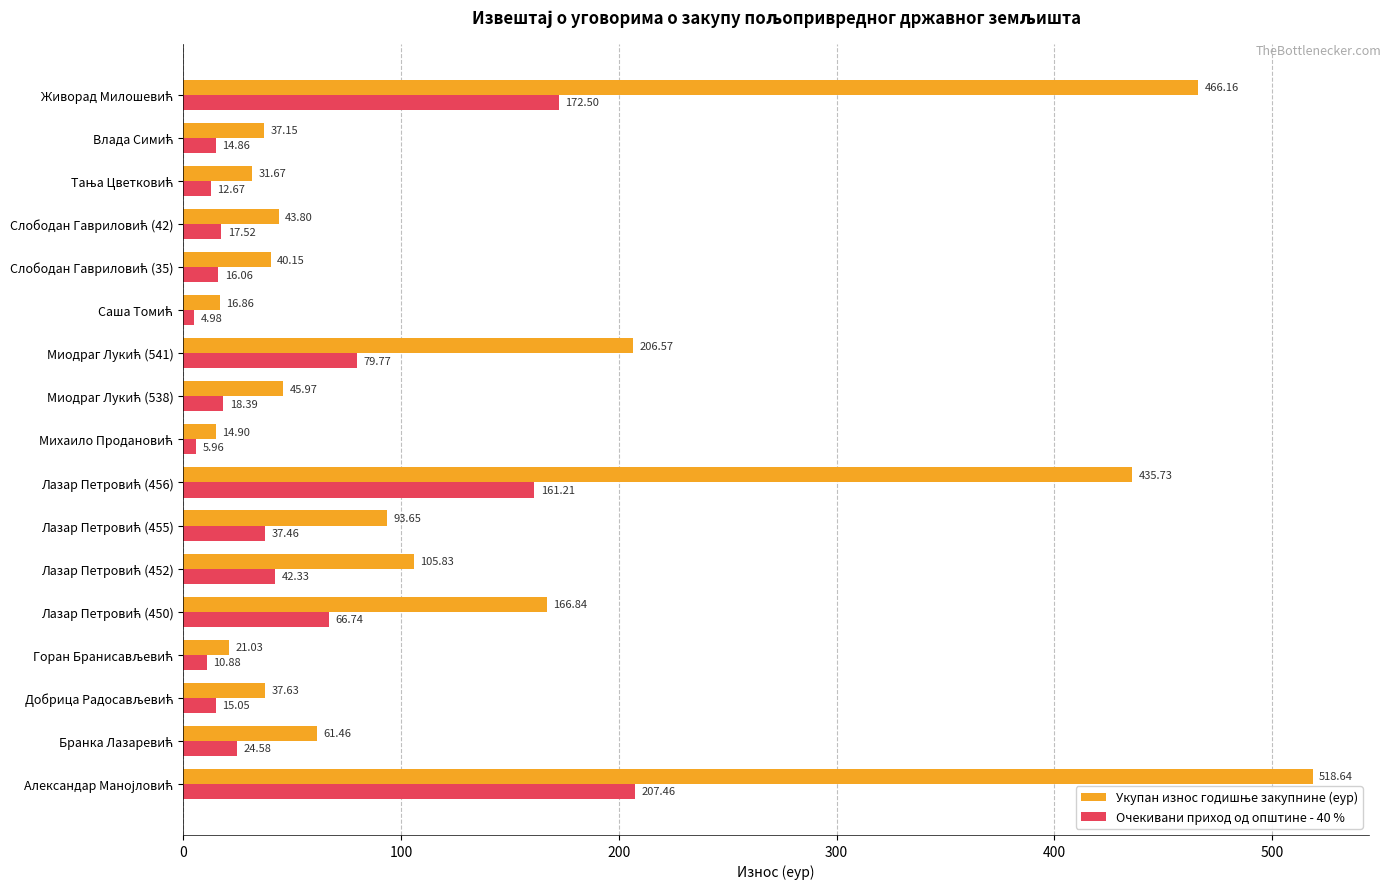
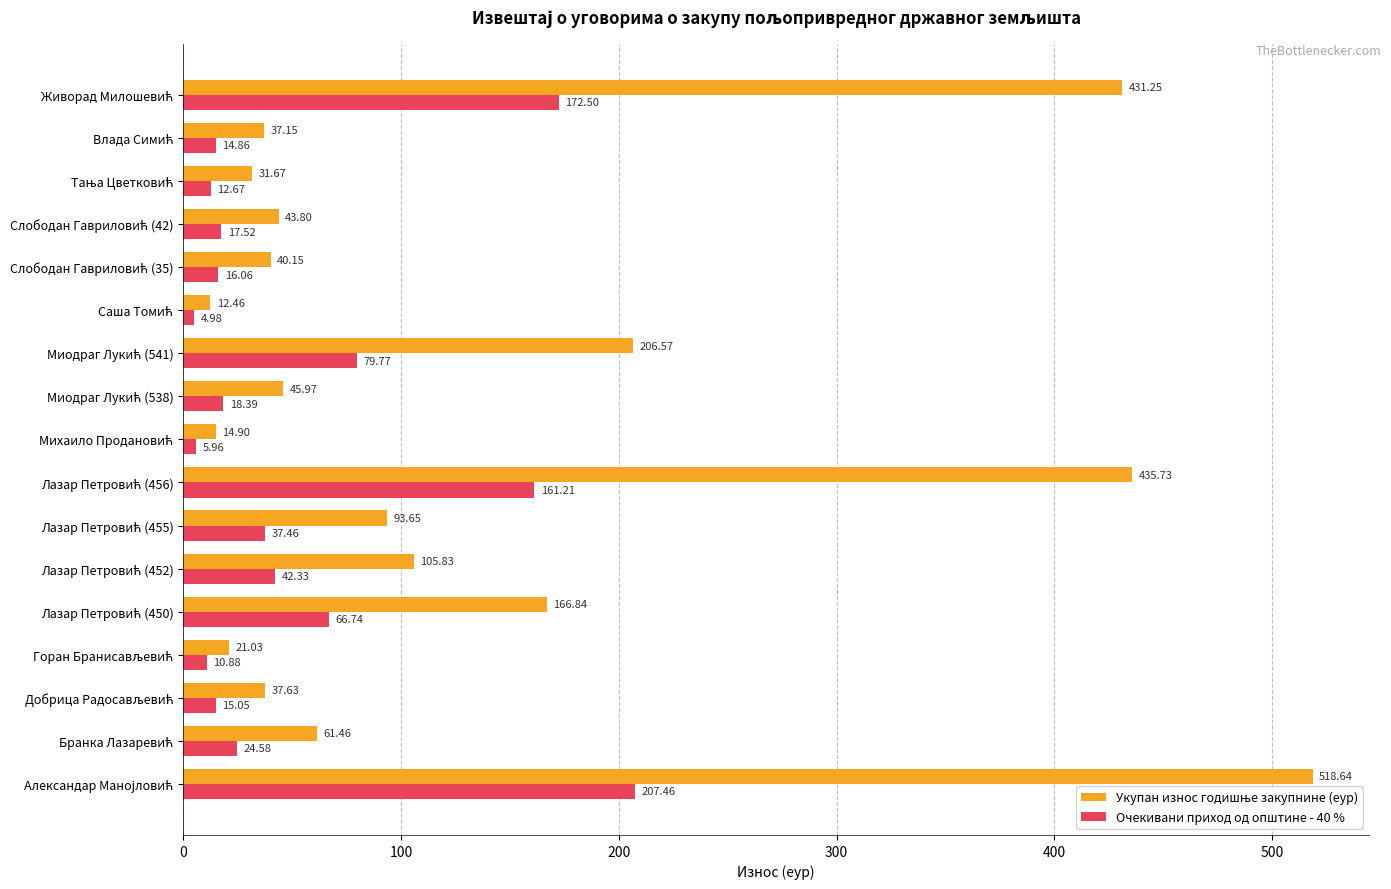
  {
    "Укупан износ годишње закупнине (еур)": {
-     "Живорад Милошевић": 466.16,
+     "Живорад Милошевић": 431.25,
      "Влада Симић": 37.15,
      "Тања Цветковић": 31.67,
      "Слободан Гавриловић (42)": 43.80,
      "Слободан Гавриловић (35)": 40.15,
-     "Саша Томић": 16.86,
+     "Саша Томић": 12.46,
      "Миодраг Лукић (541)": 206.57,
      "Миодраг Лукић (538)": 45.97,
      "Михаило Продановић": 14.90,
      "Лазар Петровић (456)": 435.73,
      "Лазар Петровић (455)": 93.65,
      "Лазар Петровић (452)": 105.83,
      "Лазар Петровић (450)": 166.84,
      "Горан Бранисављевић": 21.03,
      "Добрица Радосављевић": 37.63,
      "Бранка Лазаревић": 61.46,
      "Александар Манојловић": 518.64
    },
    "Очекивани приход од општине - 40 %": {
      "Живорад Милошевић": 172.50,
      "Влада Симић": 14.86,
      "Тања Цветковић": 12.67,
      "Слободан Гавриловић (42)": 17.52,
      "Слободан Гавриловић (35)": 16.06,
      "Саша Томић": 4.98,
      "Миодраг Лукић (541)": 79.77,
      "Миодраг Лукић (538)": 18.39,
      "Михаило Продановић": 5.96,
      "Лазар Петровић (456)": 161.21,
      "Лазар Петровић (455)": 37.46,
      "Лазар Петровић (452)": 42.33,
      "Лазар Петровић (450)": 66.74,
      "Горан Бранисављевић": 10.88,
      "Добрица Радосављевић": 15.05,
      "Бранка Лазаревић": 24.58,
      "Александар Манојловић": 207.46
    }
  }
